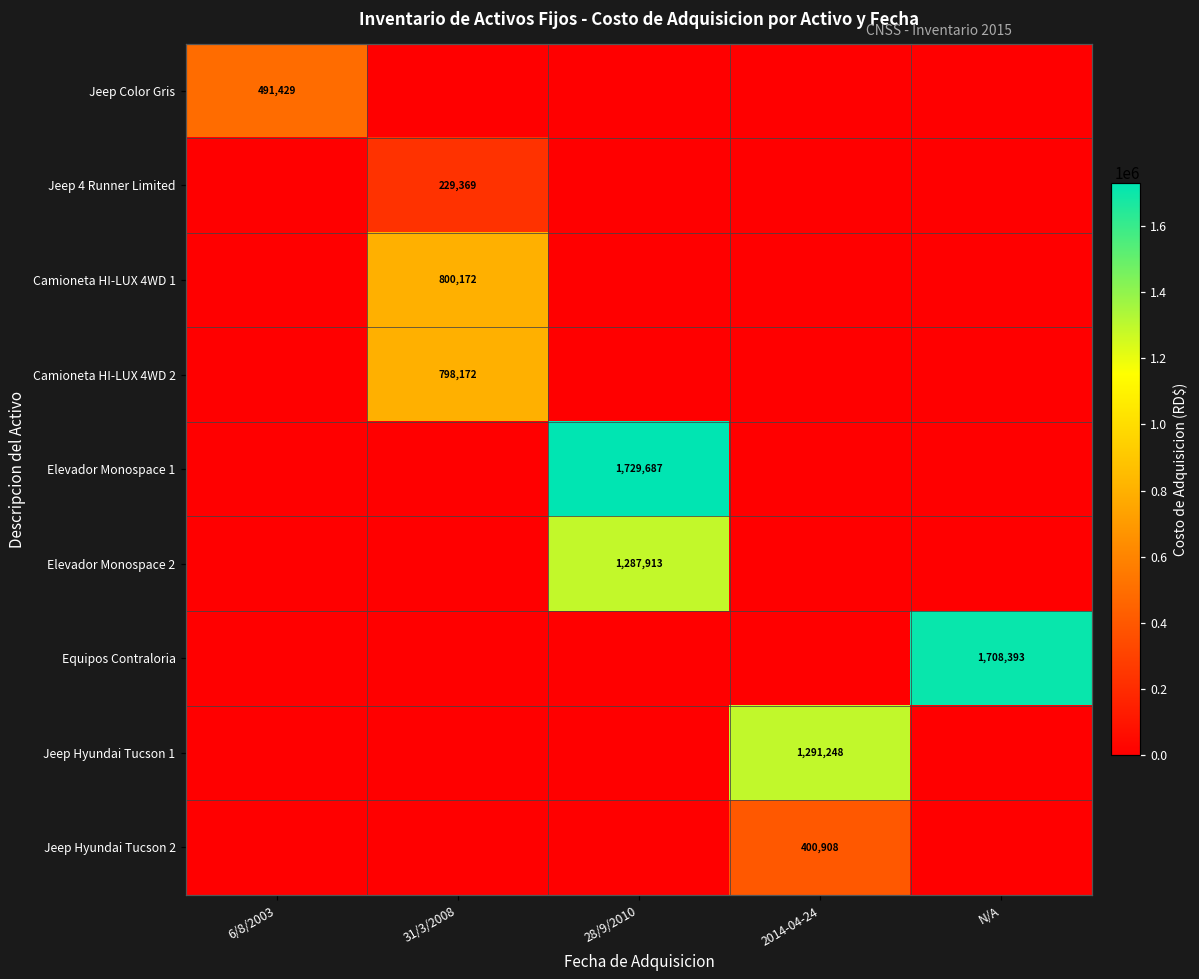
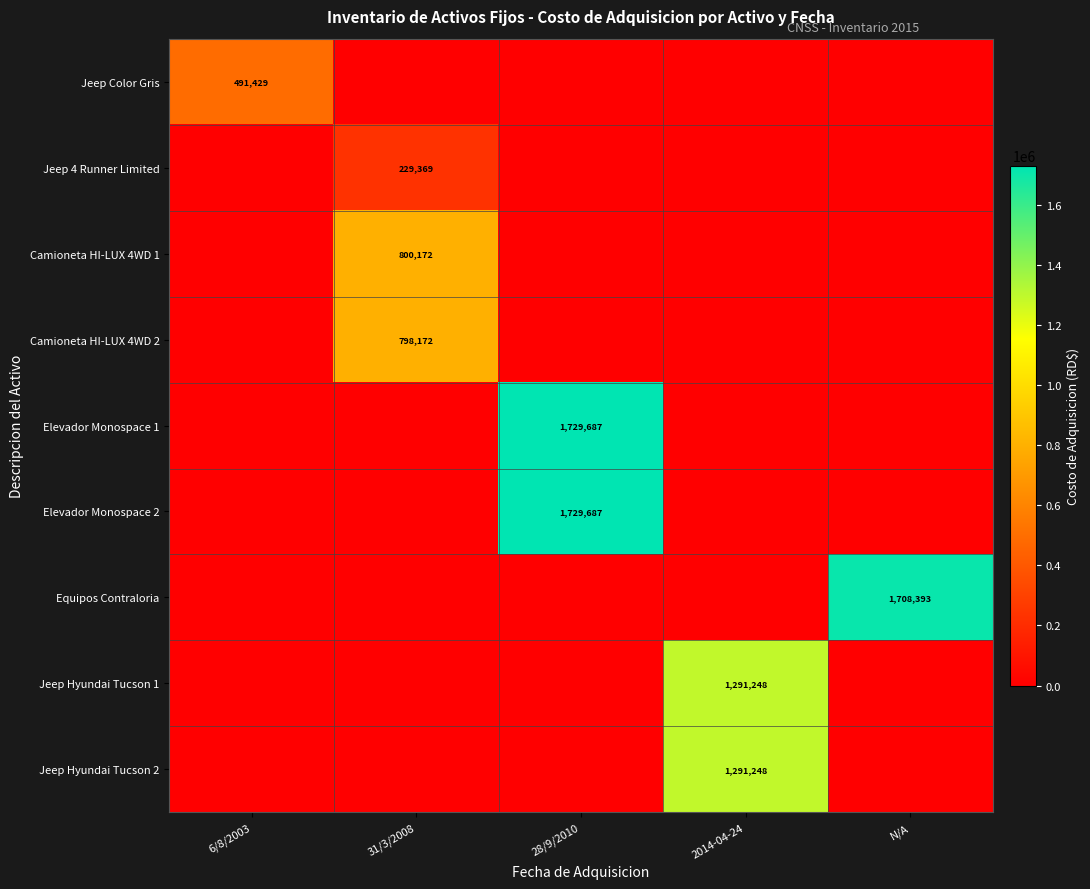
  {
    "Jeep Color Gris": {
      "6/8/2003": "491,429"
    },
    "Jeep 4 Runner Limited": {
      "31/3/2008": "229,369"
    },
    "Camioneta HI-LUX 4WD 1": {
      "31/3/2008": "800,172"
    },
    "Camioneta HI-LUX 4WD 2": {
      "31/3/2008": "798,172"
    },
    "Elevador Monospace 1": {
      "28/9/2010": "1,729,687"
    },
    "Elevador Monospace 2": {
-     "28/9/2010": "1,287,913"
+     "28/9/2010": "1,729,687"
    },
    "Equipos Contraloria": {
      "N/A": "1,708,393"
    },
    "Jeep Hyundai Tucson 1": {
      "2014-04-24": "1,291,248"
    },
    "Jeep Hyundai Tucson 2": {
-     "2014-04-24": "400,908"
+     "2014-04-24": "1,291,248"
    }
  }
